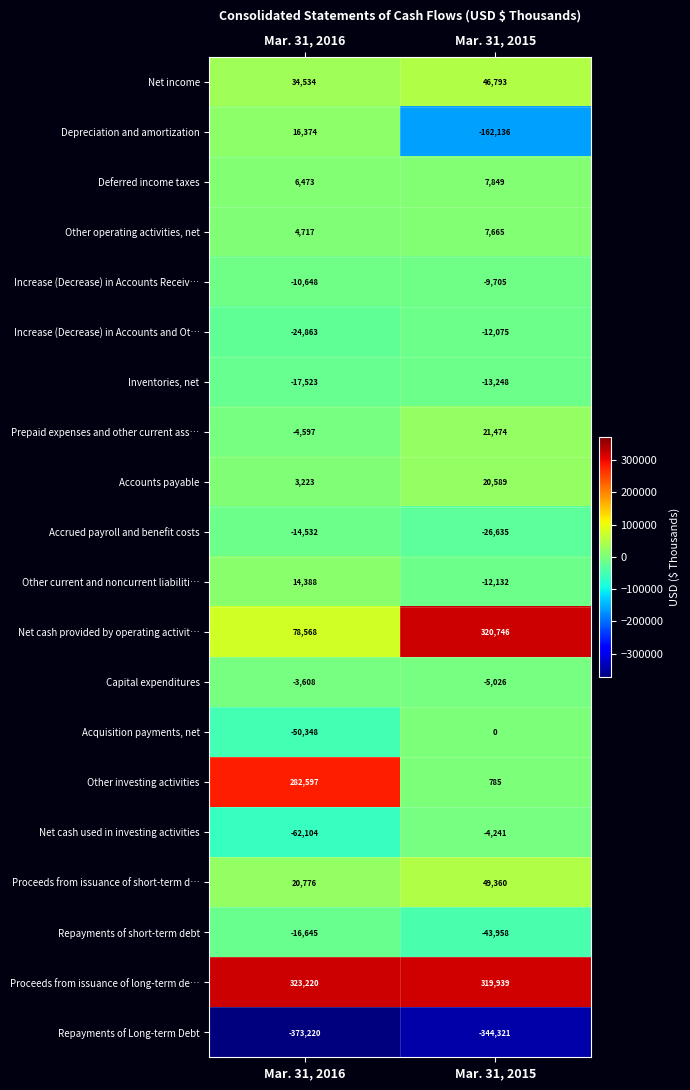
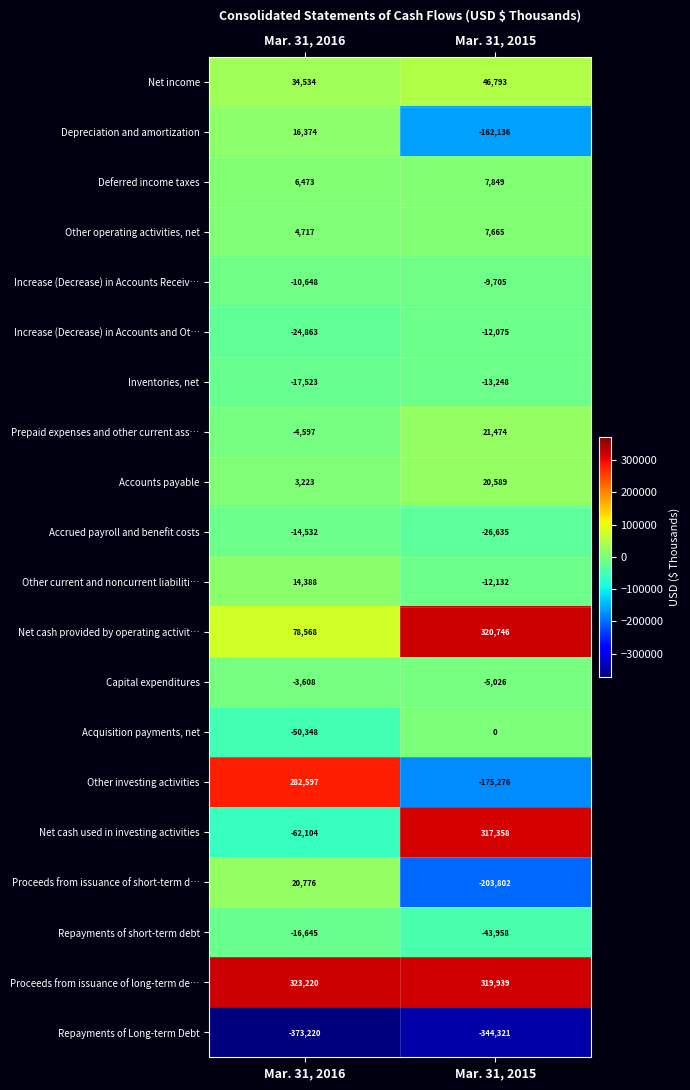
  {
    "Net income": {
      "Mar. 31, 2016": "34,534",
      "Mar. 31, 2015": "46,793"
    },
    "Depreciation and amortization": {
      "Mar. 31, 2016": "16,374",
      "Mar. 31, 2015": "-162,136"
    },
    "Deferred income taxes": {
      "Mar. 31, 2016": "6,473",
      "Mar. 31, 2015": "7,849"
    },
    "Other operating activities, net": {
      "Mar. 31, 2016": "4,717",
      "Mar. 31, 2015": "7,665"
    },
    "Increase (Decrease) in Accounts Receiv…": {
      "Mar. 31, 2016": "-10,648",
      "Mar. 31, 2015": "-9,705"
    },
    "Increase (Decrease) in Accounts and Ot…": {
      "Mar. 31, 2016": "-24,863",
      "Mar. 31, 2015": "-12,075"
    },
    "Inventories, net": {
      "Mar. 31, 2016": "-17,523",
      "Mar. 31, 2015": "-13,248"
    },
    "Prepaid expenses and other current ass…": {
      "Mar. 31, 2016": "-4,597",
      "Mar. 31, 2015": "21,474"
    },
    "Accounts payable": {
      "Mar. 31, 2016": "3,223",
      "Mar. 31, 2015": "20,589"
    },
    "Accrued payroll and benefit costs": {
      "Mar. 31, 2016": "-14,532",
      "Mar. 31, 2015": "-26,635"
    },
    "Other current and noncurrent liabiliti…": {
      "Mar. 31, 2016": "14,388",
      "Mar. 31, 2015": "-12,132"
    },
    "Net cash provided by operating activit…": {
      "Mar. 31, 2016": "78,568",
      "Mar. 31, 2015": "320,746"
    },
    "Capital expenditures": {
      "Mar. 31, 2016": "-3,608",
      "Mar. 31, 2015": "-5,026"
    },
    "Acquisition payments, net": {
      "Mar. 31, 2016": "-50,348",
      "Mar. 31, 2015": "0"
    },
    "Other investing activities": {
      "Mar. 31, 2016": "282,597",
-     "Mar. 31, 2015": "785"
+     "Mar. 31, 2015": "-175,276"
    },
    "Net cash used in investing activities": {
      "Mar. 31, 2016": "-62,104",
-     "Mar. 31, 2015": "-4,241"
+     "Mar. 31, 2015": "317,358"
    },
    "Proceeds from issuance of short-term d…": {
      "Mar. 31, 2016": "20,776",
-     "Mar. 31, 2015": "49,360"
+     "Mar. 31, 2015": "-203,802"
    },
    "Repayments of short-term debt": {
      "Mar. 31, 2016": "-16,645",
      "Mar. 31, 2015": "-43,958"
    },
    "Proceeds from issuance of long-term de…": {
      "Mar. 31, 2016": "323,220",
      "Mar. 31, 2015": "319,939"
    },
    "Repayments of Long-term Debt": {
      "Mar. 31, 2016": "-373,220",
      "Mar. 31, 2015": "-344,321"
    }
  }
